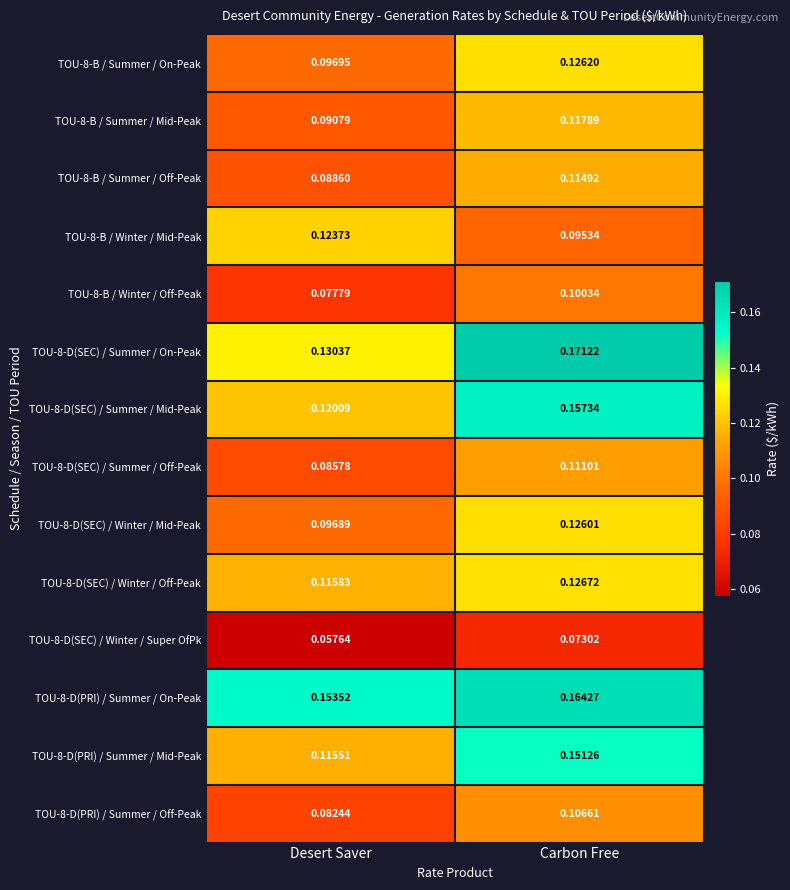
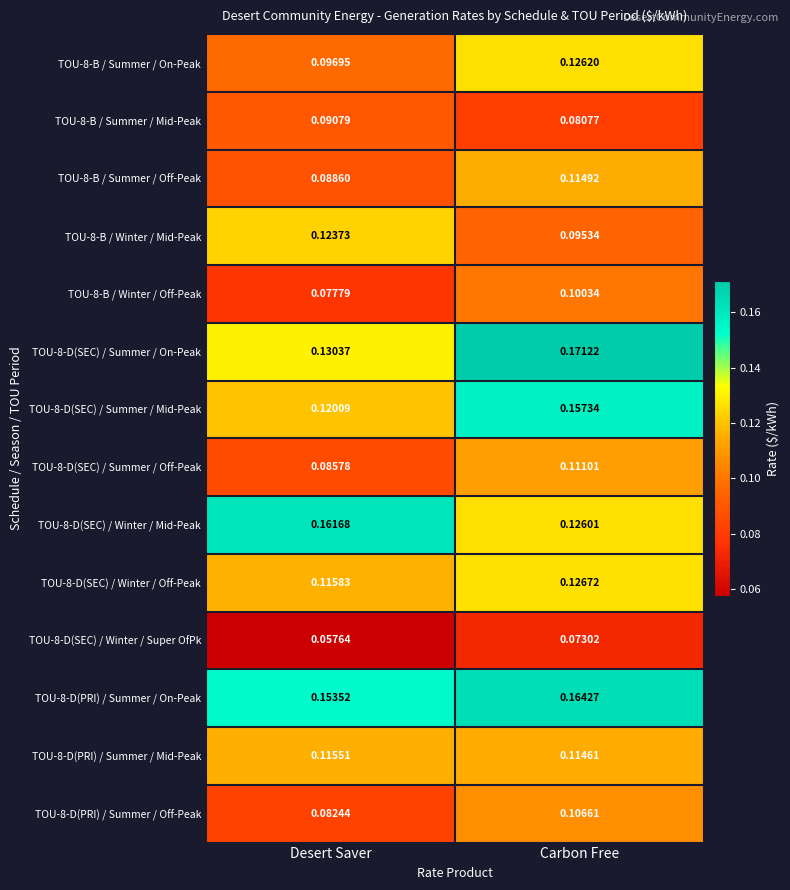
  {
    "TOU-8-B / Summer / On-Peak": {
      "Desert Saver": 0.09695,
      "Carbon Free": 0.12620
    },
    "TOU-8-B / Summer / Mid-Peak": {
      "Desert Saver": 0.09079,
-     "Carbon Free": 0.11789
+     "Carbon Free": 0.08077
    },
    "TOU-8-B / Summer / Off-Peak": {
      "Desert Saver": 0.08860,
      "Carbon Free": 0.11492
    },
    "TOU-8-B / Winter / Mid-Peak": {
      "Desert Saver": 0.12373,
      "Carbon Free": 0.09534
    },
    "TOU-8-B / Winter / Off-Peak": {
      "Desert Saver": 0.07779,
      "Carbon Free": 0.10034
    },
    "TOU-8-D(SEC) / Summer / On-Peak": {
      "Desert Saver": 0.13037,
      "Carbon Free": 0.17122
    },
    "TOU-8-D(SEC) / Summer / Mid-Peak": {
      "Desert Saver": 0.12009,
      "Carbon Free": 0.15734
    },
    "TOU-8-D(SEC) / Summer / Off-Peak": {
      "Desert Saver": 0.08578,
      "Carbon Free": 0.11101
    },
    "TOU-8-D(SEC) / Winter / Mid-Peak": {
-     "Desert Saver": 0.09689,
+     "Desert Saver": 0.16168,
      "Carbon Free": 0.12601
    },
    "TOU-8-D(SEC) / Winter / Off-Peak": {
      "Desert Saver": 0.11583,
      "Carbon Free": 0.12672
    },
    "TOU-8-D(SEC) / Winter / Super OfPk": {
      "Desert Saver": 0.05764,
      "Carbon Free": 0.07302
    },
    "TOU-8-D(PRI) / Summer / On-Peak": {
      "Desert Saver": 0.15352,
      "Carbon Free": 0.16427
    },
    "TOU-8-D(PRI) / Summer / Mid-Peak": {
      "Desert Saver": 0.11551,
-     "Carbon Free": 0.15126
+     "Carbon Free": 0.11461
    },
    "TOU-8-D(PRI) / Summer / Off-Peak": {
      "Desert Saver": 0.08244,
      "Carbon Free": 0.10661
    }
  }
